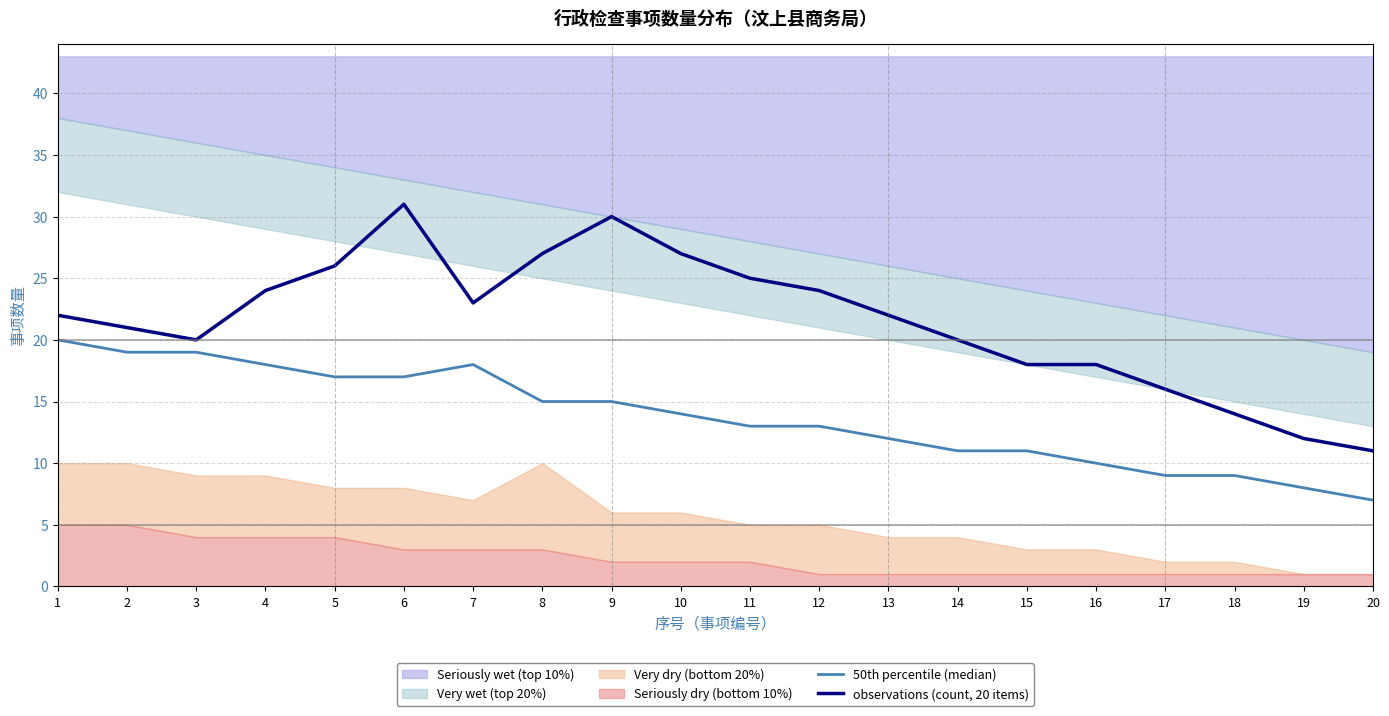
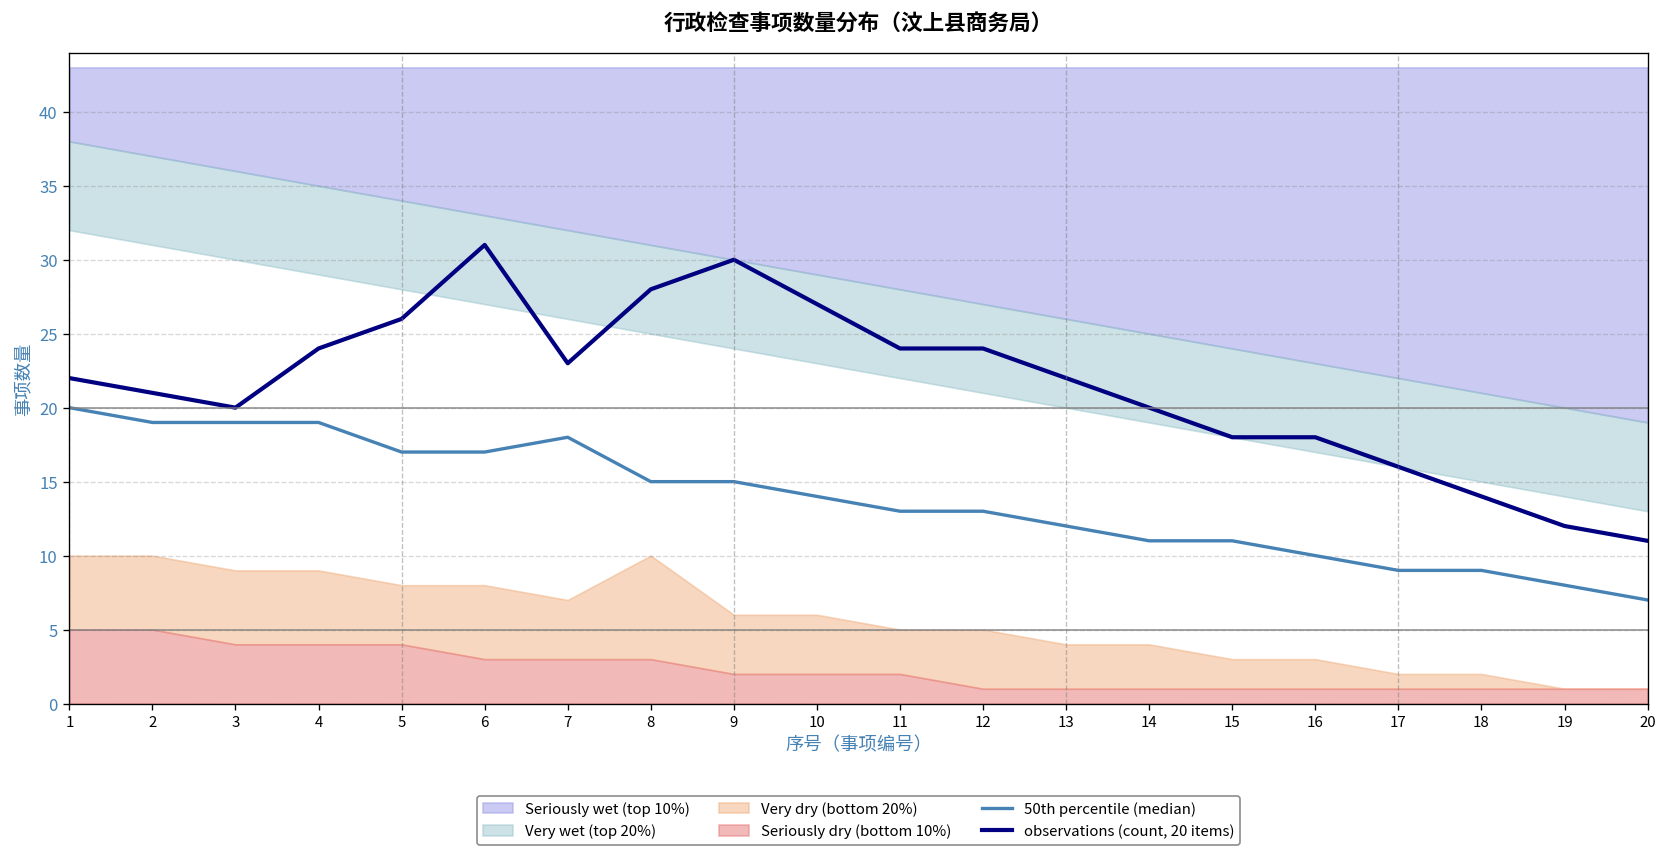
  {
    "50th percentile (median)": {
      "1": 20,
      "2": 19,
      "3": 19,
-     "4": 18,
+     "4": 19,
      "5": 17,
      "6": 17,
      "7": 18,
      "8": 15,
      "9": 15,
      "10": 14,
      "11": 13,
      "12": 13,
      "13": 12,
      "14": 11,
      "15": 11,
      "16": 10,
      "17": 9,
      "18": 9,
      "19": 8,
      "20": 7
    },
    "observations (count, 20 items)": {
      "1": 22,
      "2": 21,
      "3": 20,
      "4": 24,
      "5": 26,
      "6": 31,
      "7": 23,
-     "8": 27,
+     "8": 28,
      "10": 27,
-     "11": 25,
+     "11": 24,
      "12": 24,
      "13": 22,
      "14": 20,
      "15": 18,
      "16": 18,
      "17": 16,
      "18": 14,
      "19": 12,
      "20": 11
    }
  }
